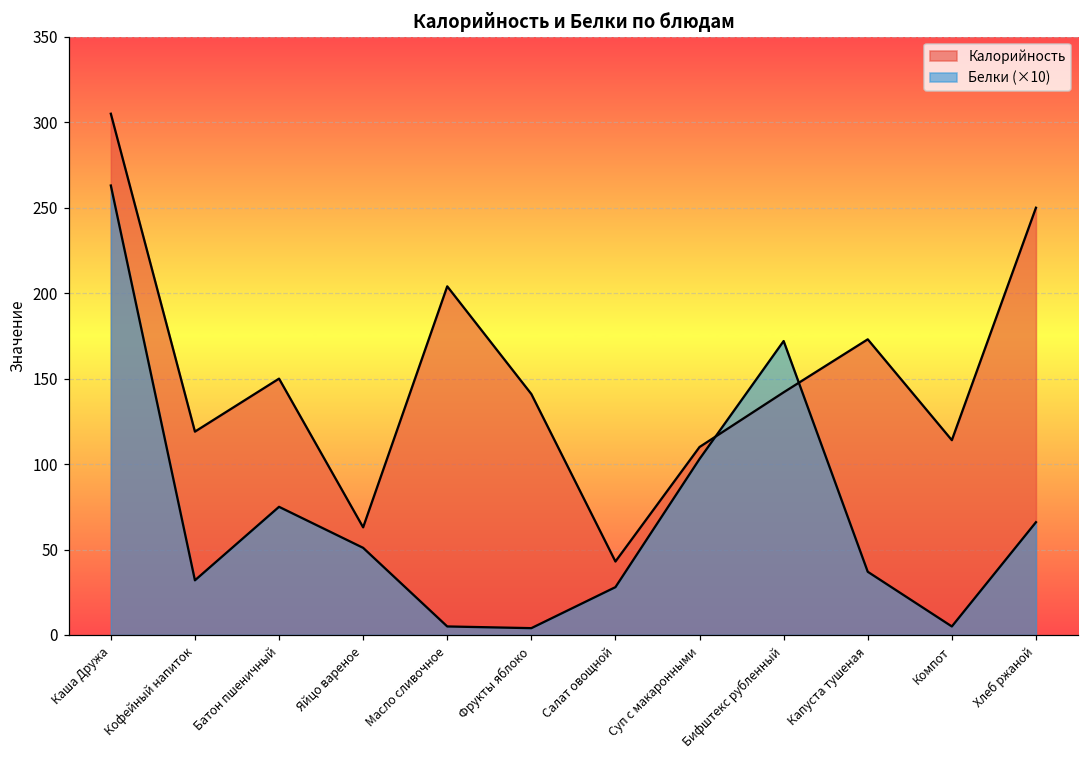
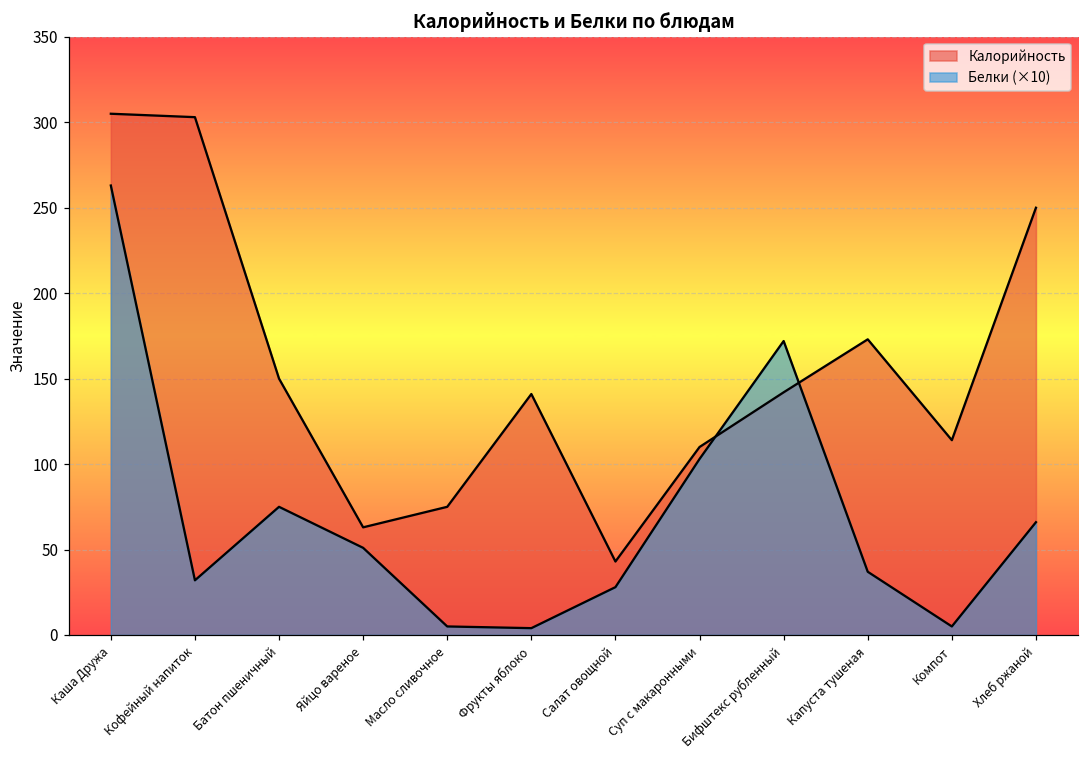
  {
    "Калорийность": {
      "Каша Дружа": 305,
-     "Кофейный напиток": 119,
+     "Кофейный напиток": 303,
      "Батон пшеничный": 150,
      "Яйцо вареное": 63,
-     "Масло сливочное": 204,
+     "Масло сливочное": 75,
      "Фрукты яблоко": 141,
      "Салат овощной": 43,
      "Суп с макаронными": 110,
      "Бифштекс рубленный": 142,
      "Капуста тушеная": 173,
      "Компот": 114,
      "Хлеб ржаной": 250
    },
    "Белки (×10)": {
      "Каша Дружа": 263,
      "Кофейный напиток": 32,
      "Батон пшеничный": 75,
      "Яйцо вареное": 51,
      "Масло сливочное": 5,
      "Фрукты яблоко": 4,
      "Салат овощной": 28,
      "Суп с макаронными": 103,
      "Бифштекс рубленный": 172,
      "Капуста тушеная": 37,
      "Компот": 5,
      "Хлеб ржаной": 66
    }
  }
